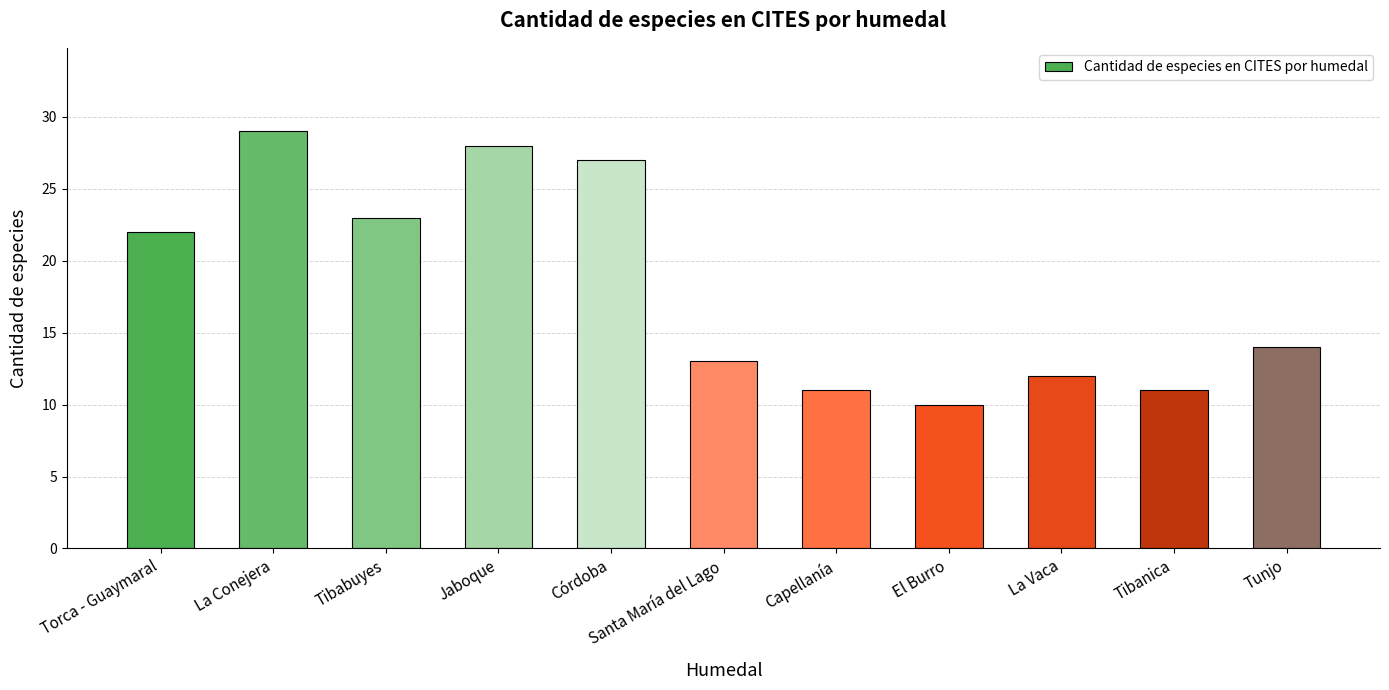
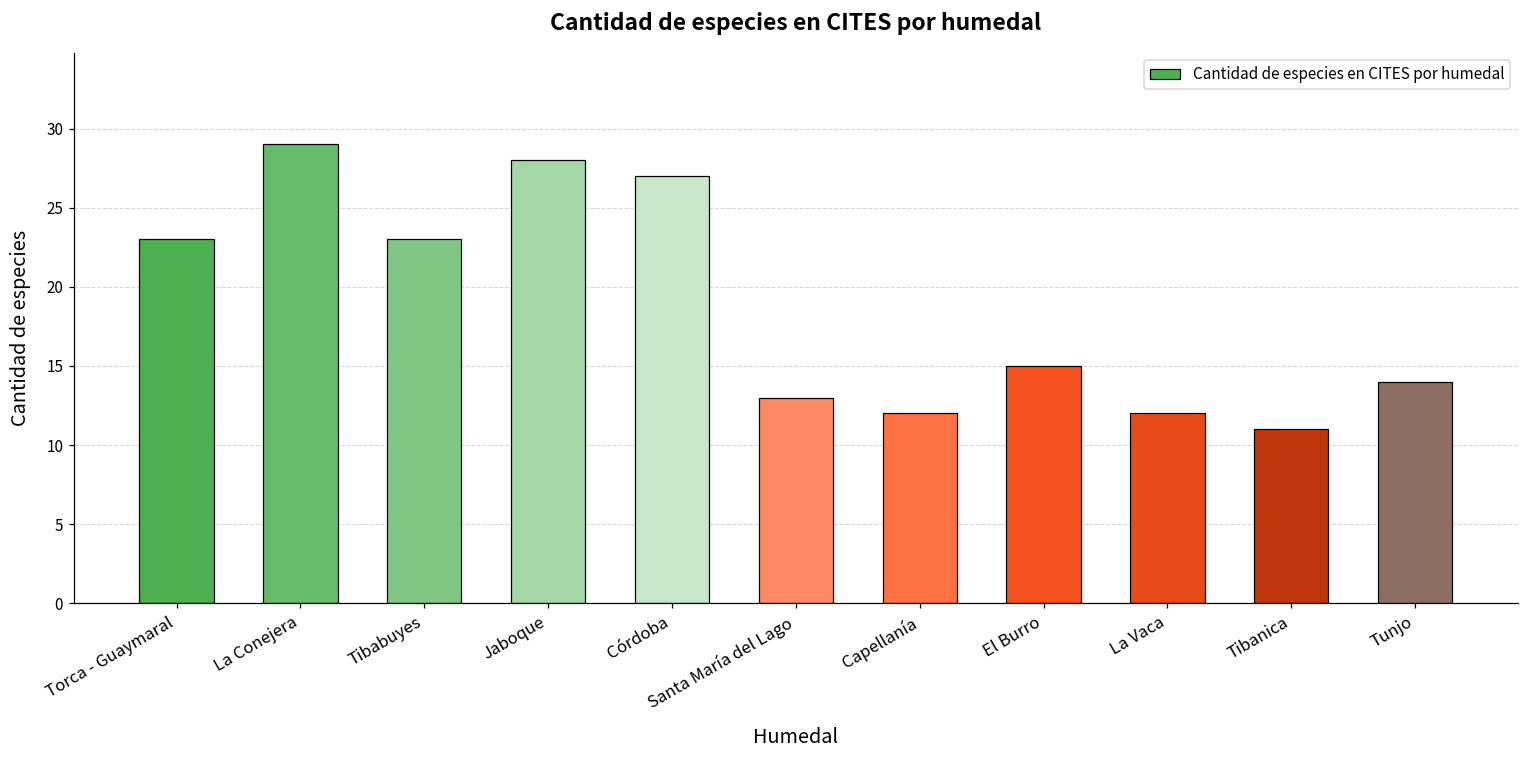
  {
-   "Torca - Guaymaral": 22,
+   "Torca - Guaymaral": 23,
    "La Conejera": 29,
    "Tibabuyes": 23,
    "Jaboque": 28,
    "Córdoba": 27,
    "Santa María del Lago": 13,
-   "Capellanía": 11,
-   "El Burro": 10,
+   "Capellanía": 12,
+   "El Burro": 15,
    "La Vaca": 12,
    "Tibanica": 11,
    "Tunjo": 14
  }
